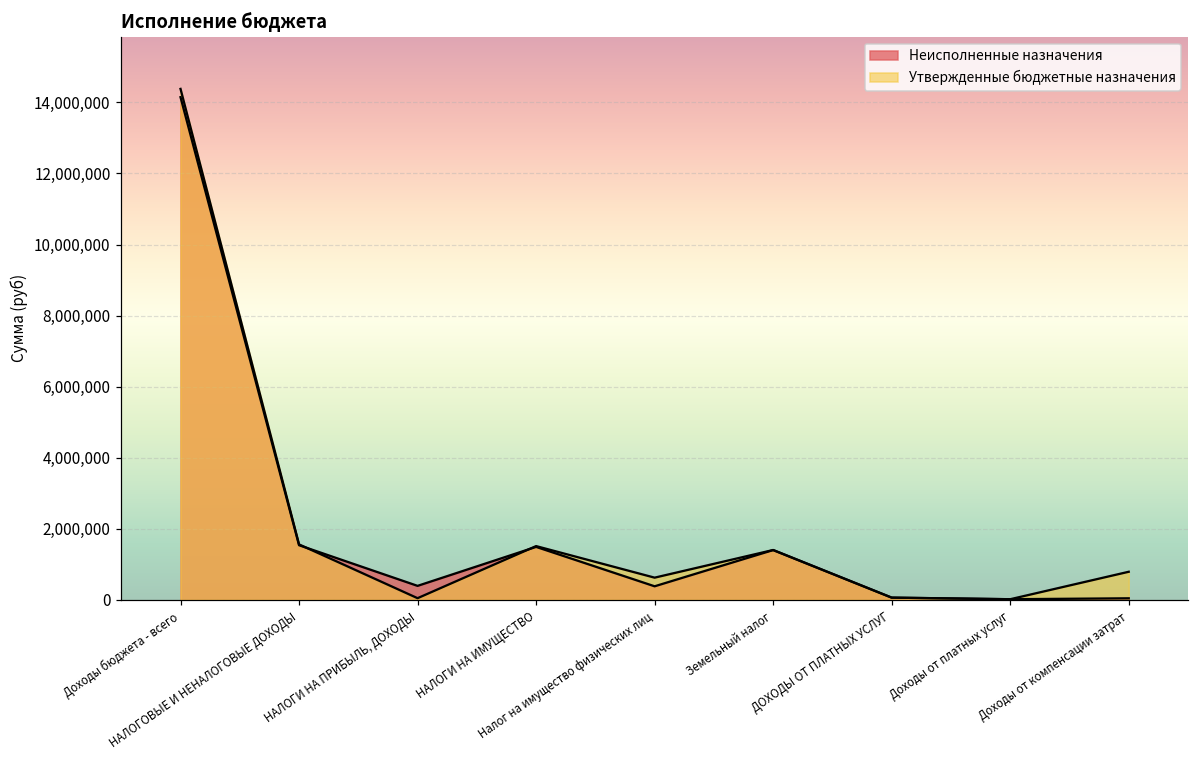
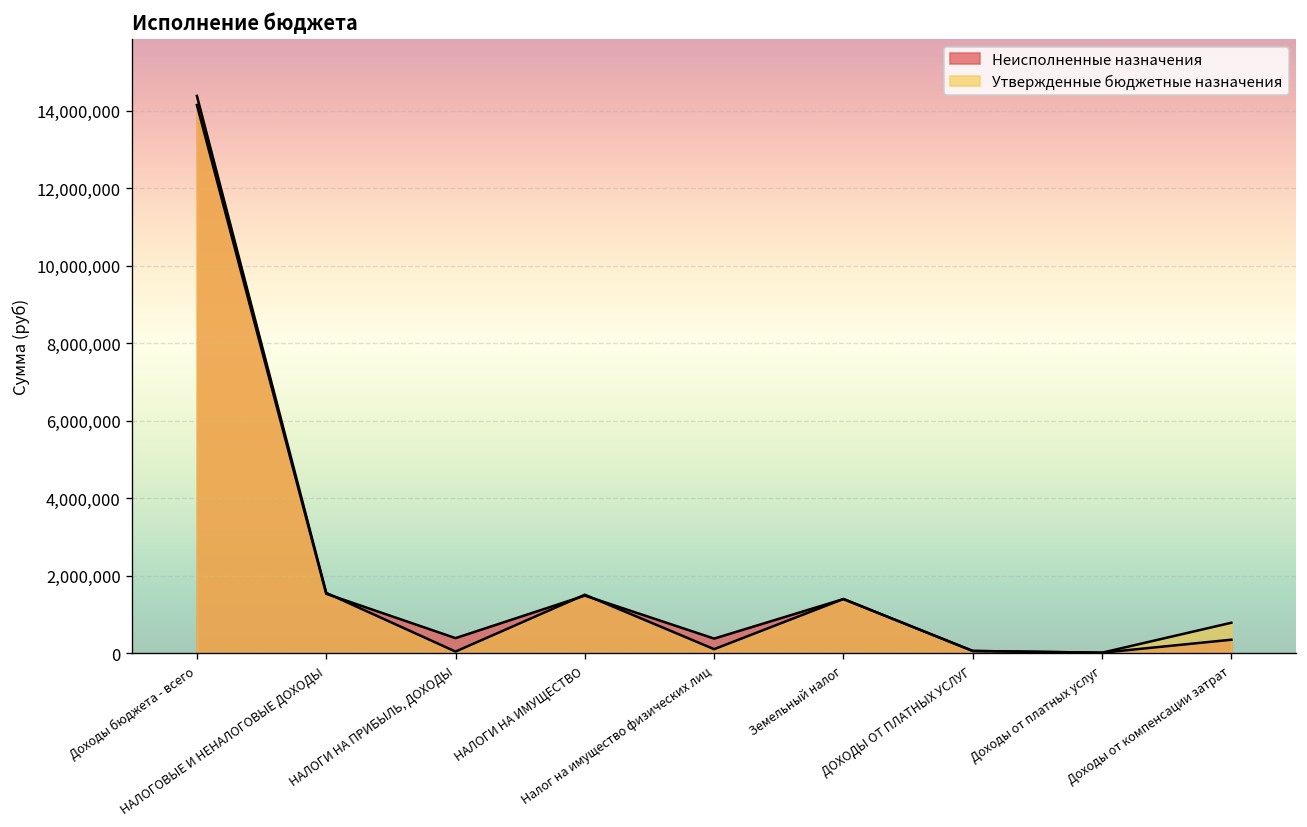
  {
    "Неисполненные назначения": {
      "Доходы бюджета - всего": "14,100,000",
      "НАЛОГИ НА ПРИБЫЛЬ, ДОХОДЫ": "400,000",
      "Налог на имущество физических лиц": "400,000",
-     "Доходы от компенсации затрат": "0"
+     "Доходы от компенсации затрат": "400,000"
    },
    "Утвержденные бюджетные назначения": {
      "Доходы бюджета - всего": "14,400,000",
      "НАЛОГИ НА ПРИБЫЛЬ, ДОХОДЫ": "0",
-     "Налог на имущество физических лиц": "600,000",
+     "Налог на имущество физических лиц": "100,000",
      "Доходы от компенсации затрат": "800,000"
    }
  }
